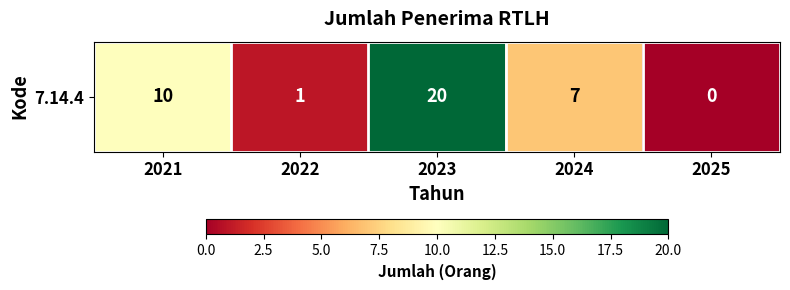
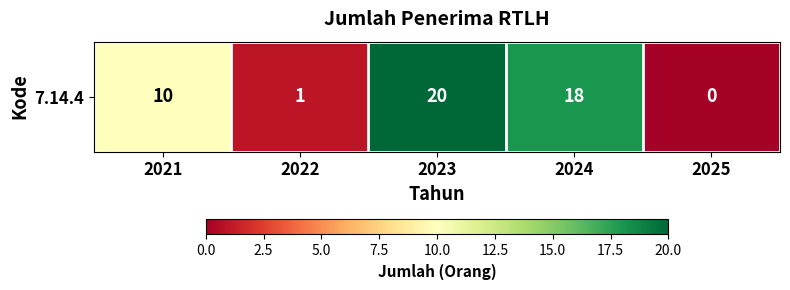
  {
    "7.14.4": {
      "2021": 10,
      "2022": 1,
      "2023": 20,
-     "2024": 7,
+     "2024": 18,
      "2025": 0
    }
  }
